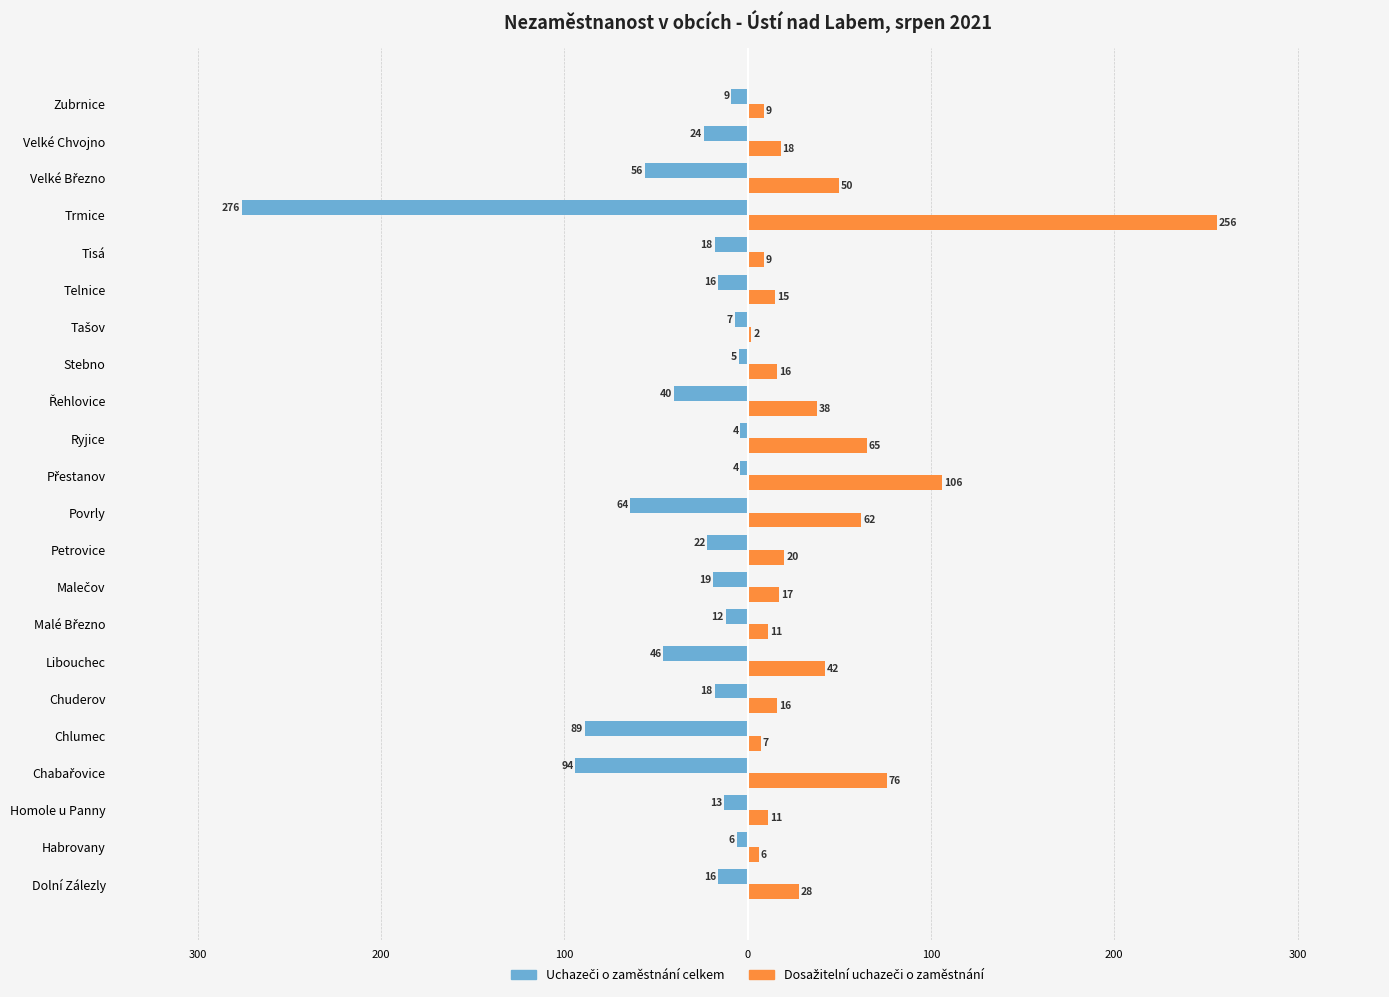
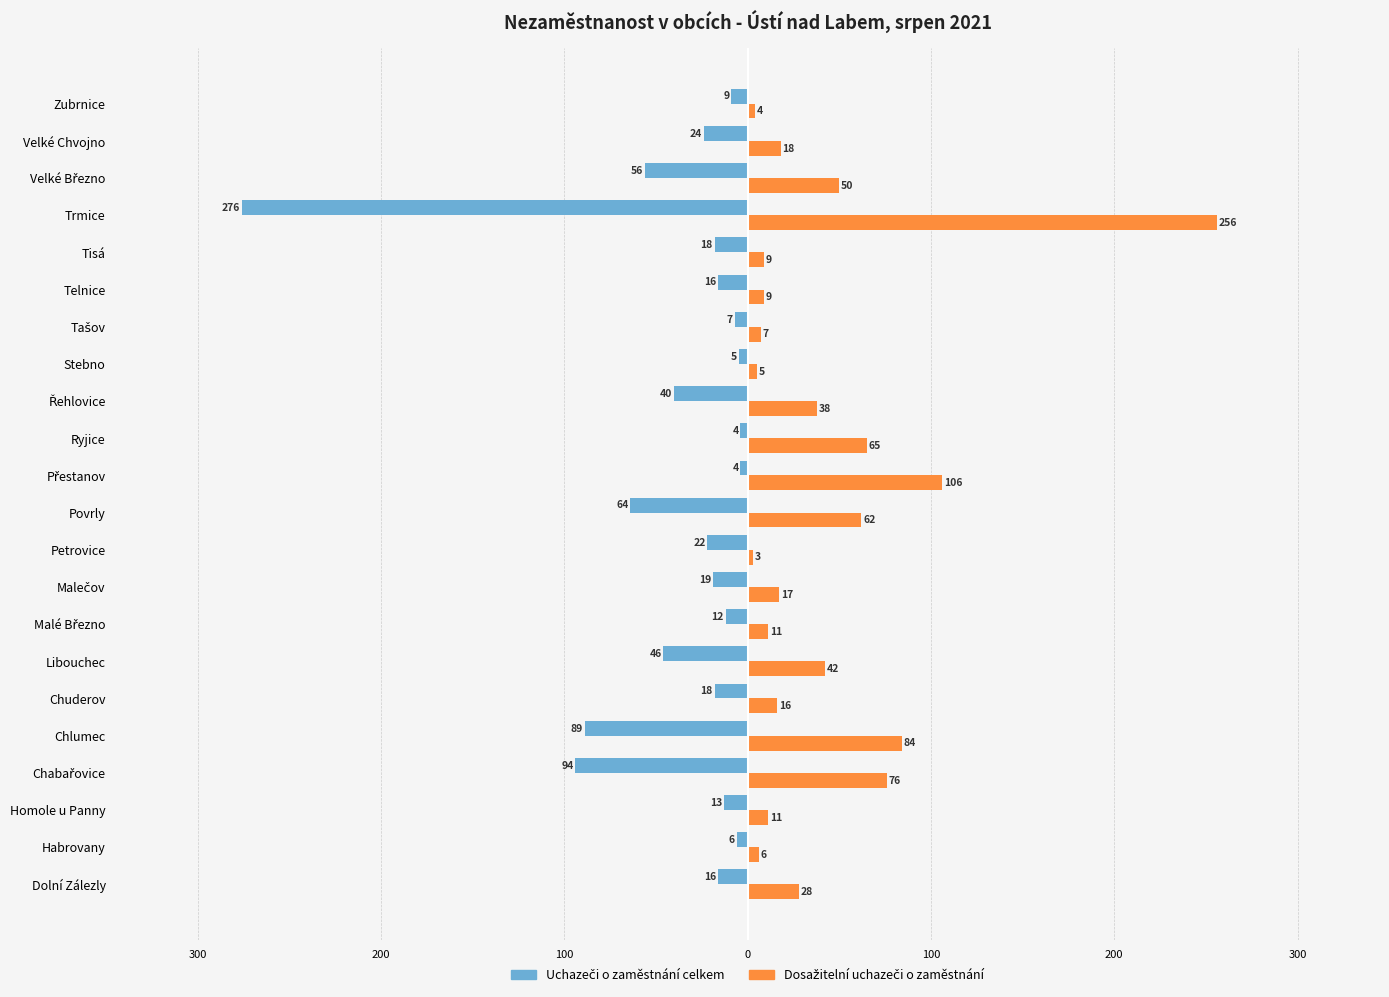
  {
    "Dosažitelní uchazeči o zaměstnání": {
-     "Zubrnice": 9,
+     "Zubrnice": 4,
      "Velké Chvojno": 18,
      "Velké Březno": 50,
      "Trmice": 256,
      "Tisá": 9,
-     "Telnice": 15,
-     "Tašov": 2,
-     "Stebno": 16,
+     "Telnice": 9,
+     "Tašov": 7,
+     "Stebno": 5,
      "Řehlovice": 38,
      "Ryjice": 65,
      "Přestanov": 106,
      "Povrly": 62,
-     "Petrovice": 20,
+     "Petrovice": 3,
      "Malečov": 17,
      "Malé Březno": 11,
      "Libouchec": 42,
      "Chuderov": 16,
-     "Chlumec": 7,
+     "Chlumec": 84,
      "Chabařovice": 76,
      "Homole u Panny": 11,
      "Habrovany": 6,
      "Dolní Zálezly": 28
    }
  }
